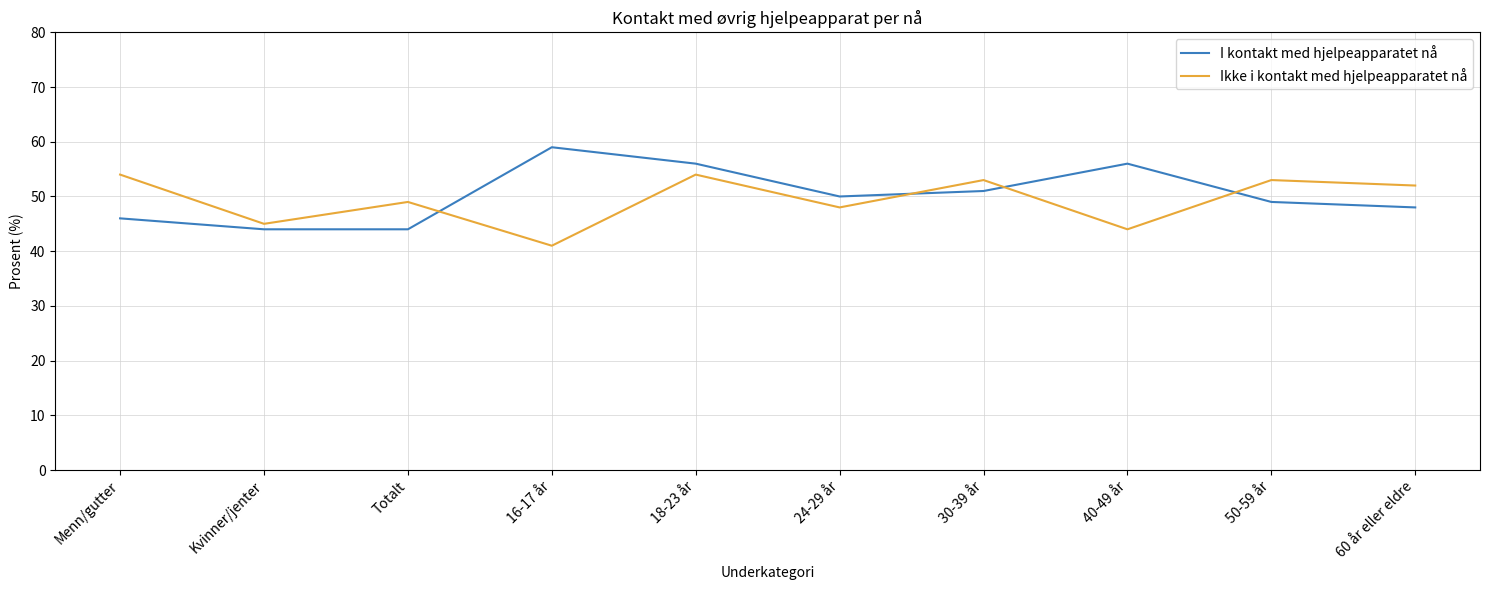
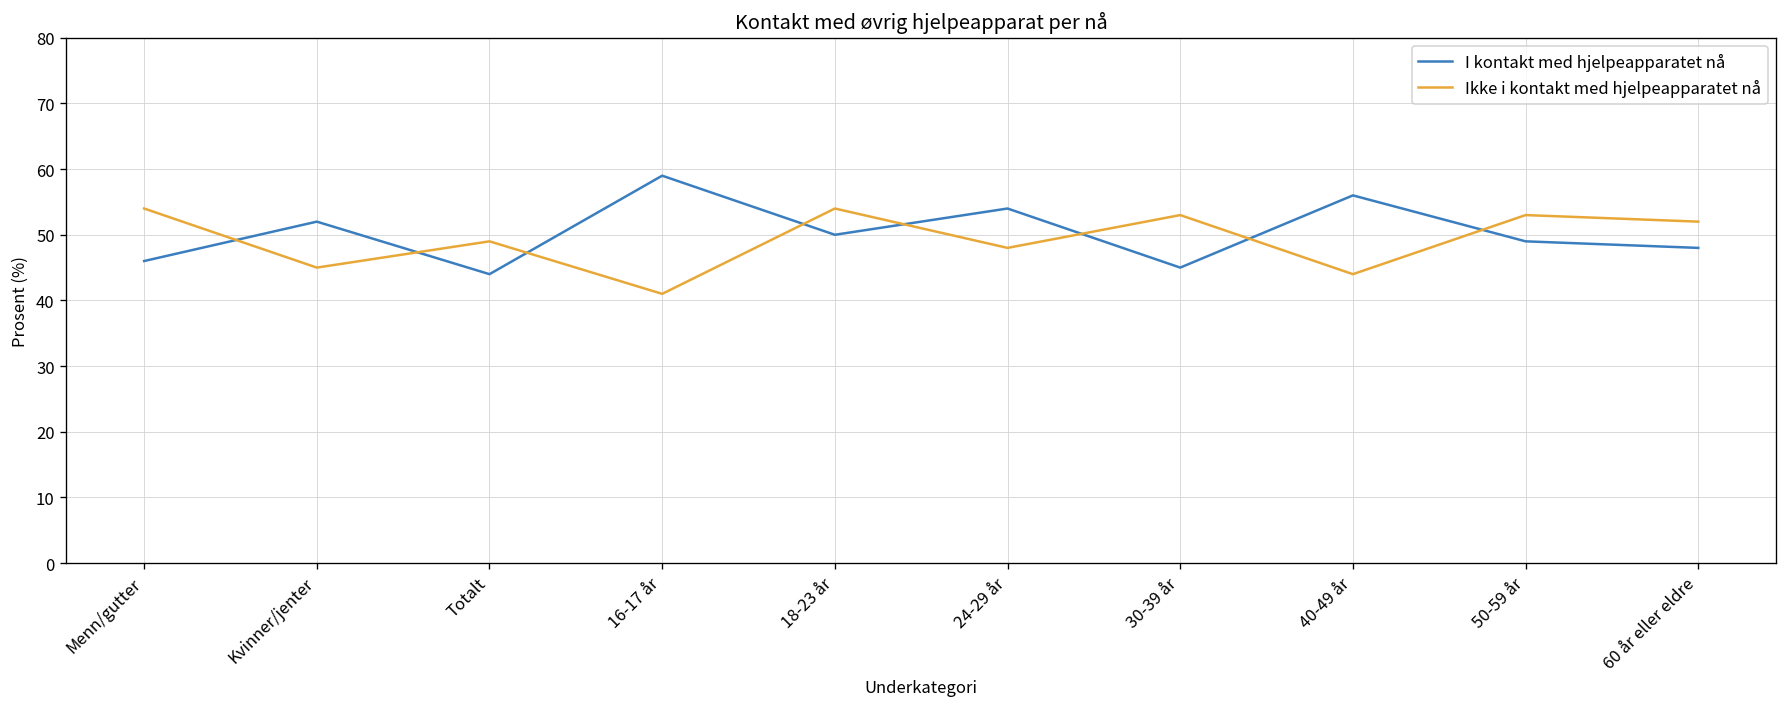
  {
    "I kontakt med hjelpeapparatet nå": {
      "Menn/gutter": 46,
-     "Kvinner/jenter": 44,
+     "Kvinner/jenter": 52,
      "Totalt": 44,
      "16-17 år": 59,
-     "18-23 år": 56,
-     "24-29 år": 50,
-     "30-39 år": 51,
+     "18-23 år": 50,
+     "24-29 år": 54,
+     "30-39 år": 45,
      "40-49 år": 56,
      "50-59 år": 49,
      "60 år eller eldre": 48
    },
    "Ikke i kontakt med hjelpeapparatet nå": {
      "Menn/gutter": 54,
      "Kvinner/jenter": 45,
      "Totalt": 49,
      "16-17 år": 41,
      "18-23 år": 54,
      "24-29 år": 48,
      "30-39 år": 53,
      "40-49 år": 44,
      "50-59 år": 53,
      "60 år eller eldre": 52
    }
  }
